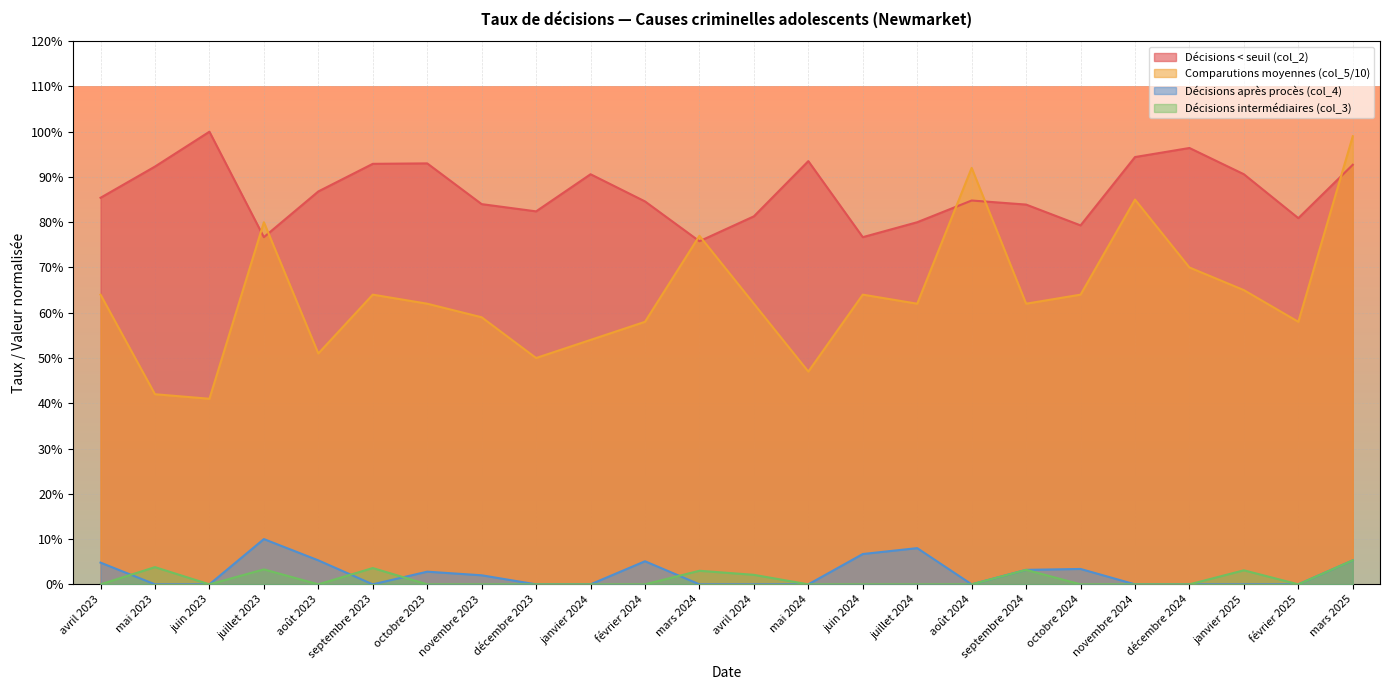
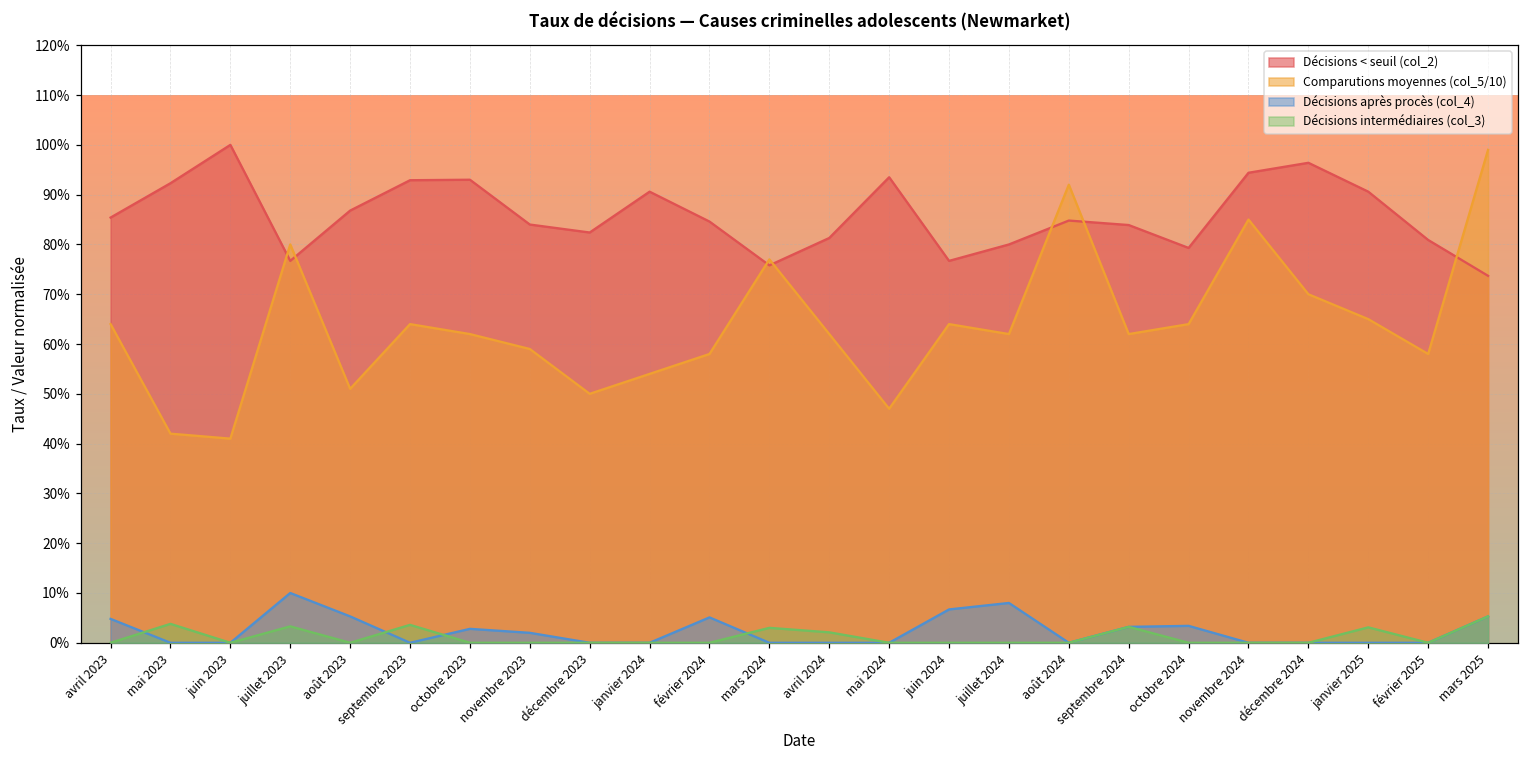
  {
    "Décisions < seuil (col_2)": {
      "avril 2023": "85%",
      "mai 2023": "92%",
      "juin 2023": "100%",
      "juillet 2023": "77%",
      "août 2023": "87%",
      "septembre 2023": "93%",
      "octobre 2023": "93%",
      "novembre 2023": "84%",
      "décembre 2023": "82%",
      "janvier 2024": "91%",
      "février 2024": "85%",
      "mars 2024": "76%",
      "avril 2024": "81%",
      "mai 2024": "94%",
      "juin 2024": "77%",
      "juillet 2024": "80%",
      "août 2024": "85%",
      "septembre 2024": "84%",
      "octobre 2024": "79%",
      "novembre 2024": "94%",
      "décembre 2024": "96%",
      "janvier 2025": "91%",
      "février 2025": "81%",
-     "mars 2025": "93%"
+     "mars 2025": "74%"
    },
    "Comparutions moyennes (col_5/10)": {
      "avril 2023": "64%",
      "mai 2023": "42%",
      "juin 2023": "41%",
      "juillet 2023": "80%",
      "août 2023": "51%",
      "septembre 2023": "64%",
      "octobre 2023": "62%",
      "novembre 2023": "59%",
      "décembre 2023": "50%",
      "janvier 2024": "54%",
      "février 2024": "58%",
      "mars 2024": "77%",
      "avril 2024": "62%",
      "mai 2024": "47%",
      "juin 2024": "64%",
      "juillet 2024": "62%",
      "août 2024": "92%",
      "septembre 2024": "62%",
      "octobre 2024": "64%",
      "novembre 2024": "85%",
      "décembre 2024": "70%",
      "janvier 2025": "65%",
      "février 2025": "58%",
      "mars 2025": "99%"
    },
    "Décisions après procès (col_4)": {
      "avril 2023": "5%",
      "mai 2023": "0%",
      "juillet 2023": "10%",
      "août 2023": "5%",
      "septembre 2023": "0%",
      "octobre 2023": "3%",
      "novembre 2023": "2%",
      "février 2024": "5%",
      "mars 2024": "0%",
      "avril 2024": "0%",
      "juin 2024": "7%",
      "juillet 2024": "8%",
      "octobre 2024": "3%",
      "janvier 2025": "0%"
    },
    "Décisions intermédiaires (col_3)": {
      "avril 2023": "0%",
      "mai 2023": "4%",
      "juillet 2023": "3%",
      "août 2023": "0%",
      "septembre 2023": "4%",
      "octobre 2023": "0%",
      "novembre 2023": "0%",
      "février 2024": "0%",
      "mars 2024": "3%",
      "avril 2024": "2%",
      "juin 2024": "0%",
      "juillet 2024": "0%",
      "octobre 2024": "0%",
      "janvier 2025": "3%"
    }
  }
